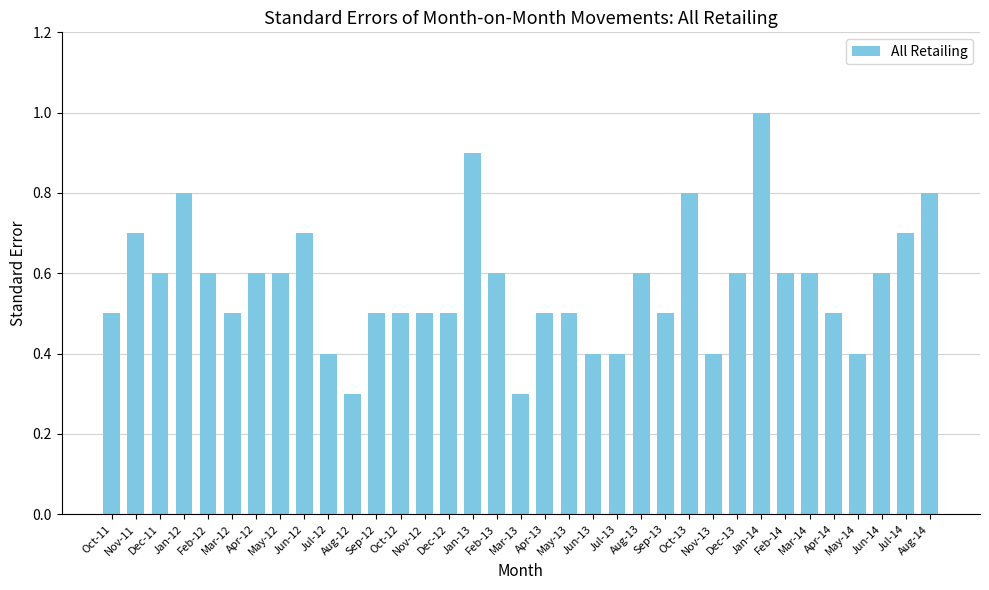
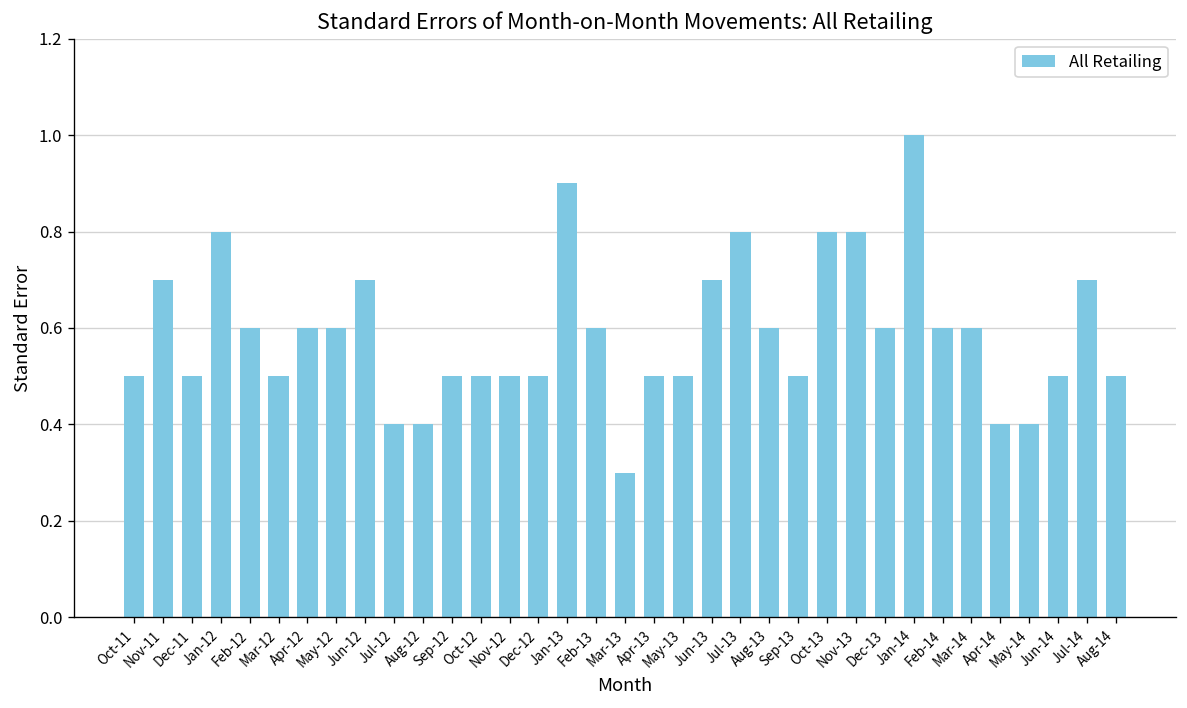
  {
    "Oct-11": 0.5,
    "Nov-11": 0.7,
-   "Dec-11": 0.6,
+   "Dec-11": 0.5,
    "Jan-12": 0.8,
    "Feb-12": 0.6,
    "Mar-12": 0.5,
    "Apr-12": 0.6,
    "May-12": 0.6,
    "Jun-12": 0.7,
    "Jul-12": 0.4,
-   "Aug-12": 0.3,
+   "Aug-12": 0.4,
    "Sep-12": 0.5,
    "Oct-12": 0.5,
    "Nov-12": 0.5,
    "Dec-12": 0.5,
    "Jan-13": 0.9,
    "Feb-13": 0.6,
    "Mar-13": 0.3,
    "Apr-13": 0.5,
    "May-13": 0.5,
-   "Jun-13": 0.4,
-   "Jul-13": 0.4,
+   "Jun-13": 0.7,
+   "Jul-13": 0.8,
    "Aug-13": 0.6,
    "Sep-13": 0.5,
    "Oct-13": 0.8,
-   "Nov-13": 0.4,
+   "Nov-13": 0.8,
    "Dec-13": 0.6,
    "Jan-14": 1.0,
    "Feb-14": 0.6,
    "Mar-14": 0.6,
-   "Apr-14": 0.5,
+   "Apr-14": 0.4,
    "May-14": 0.4,
-   "Jun-14": 0.6,
+   "Jun-14": 0.5,
    "Jul-14": 0.7,
-   "Aug-14": 0.8
+   "Aug-14": 0.5
  }
